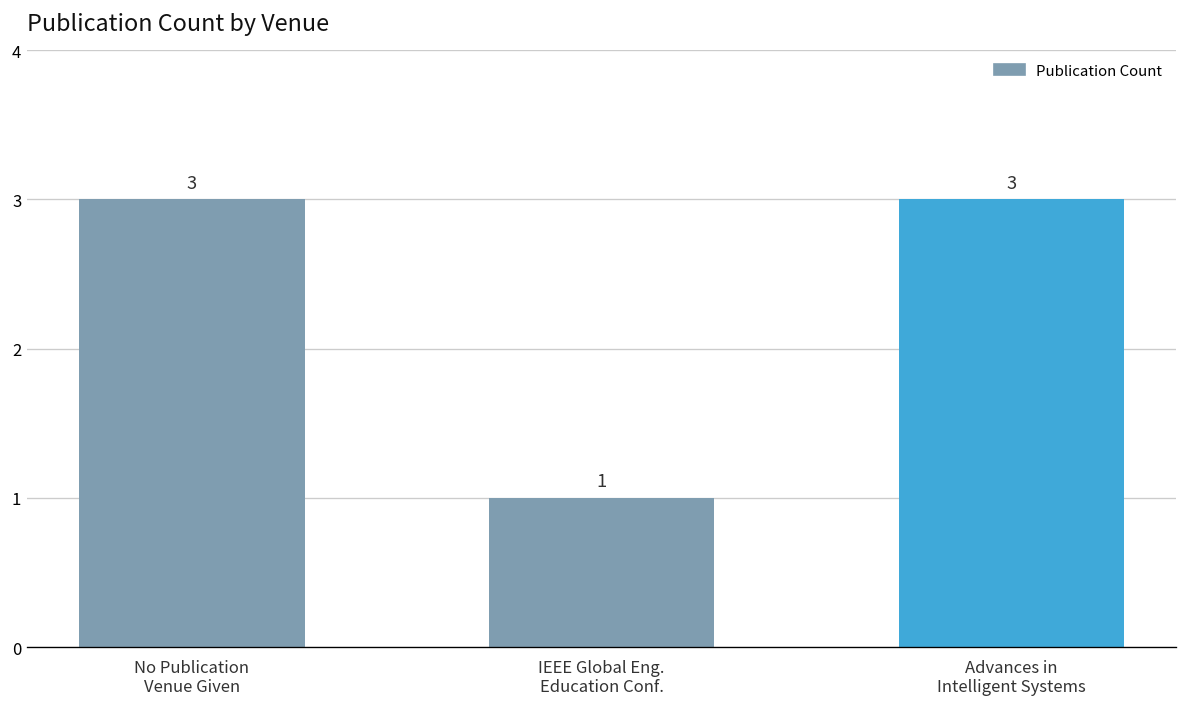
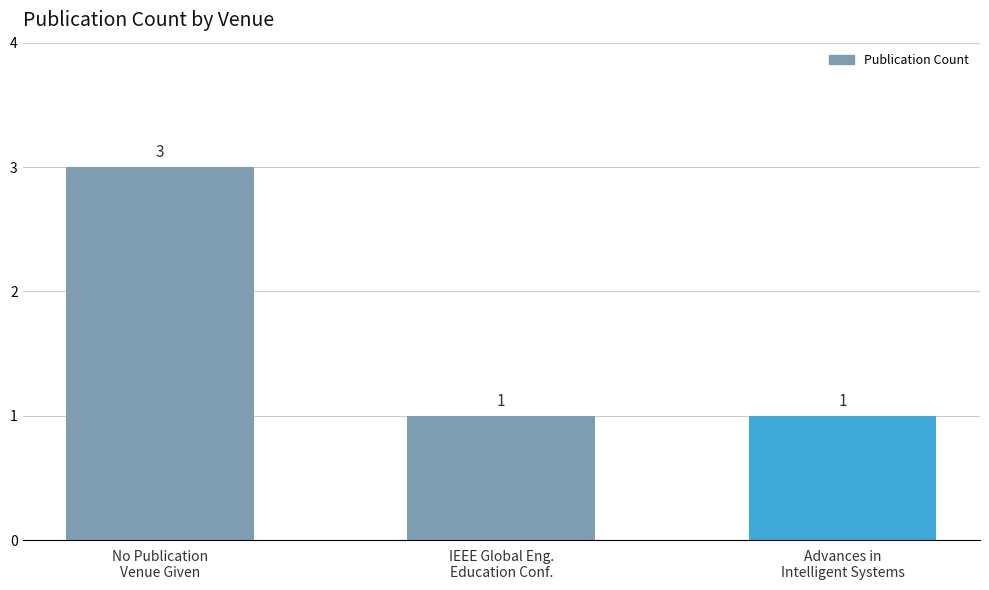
  {
    "No Publication Venue Given": 3,
    "IEEE Global Eng. Education Conf.": 1,
-   "Advances in Intelligent Systems": 3
+   "Advances in Intelligent Systems": 1
  }
